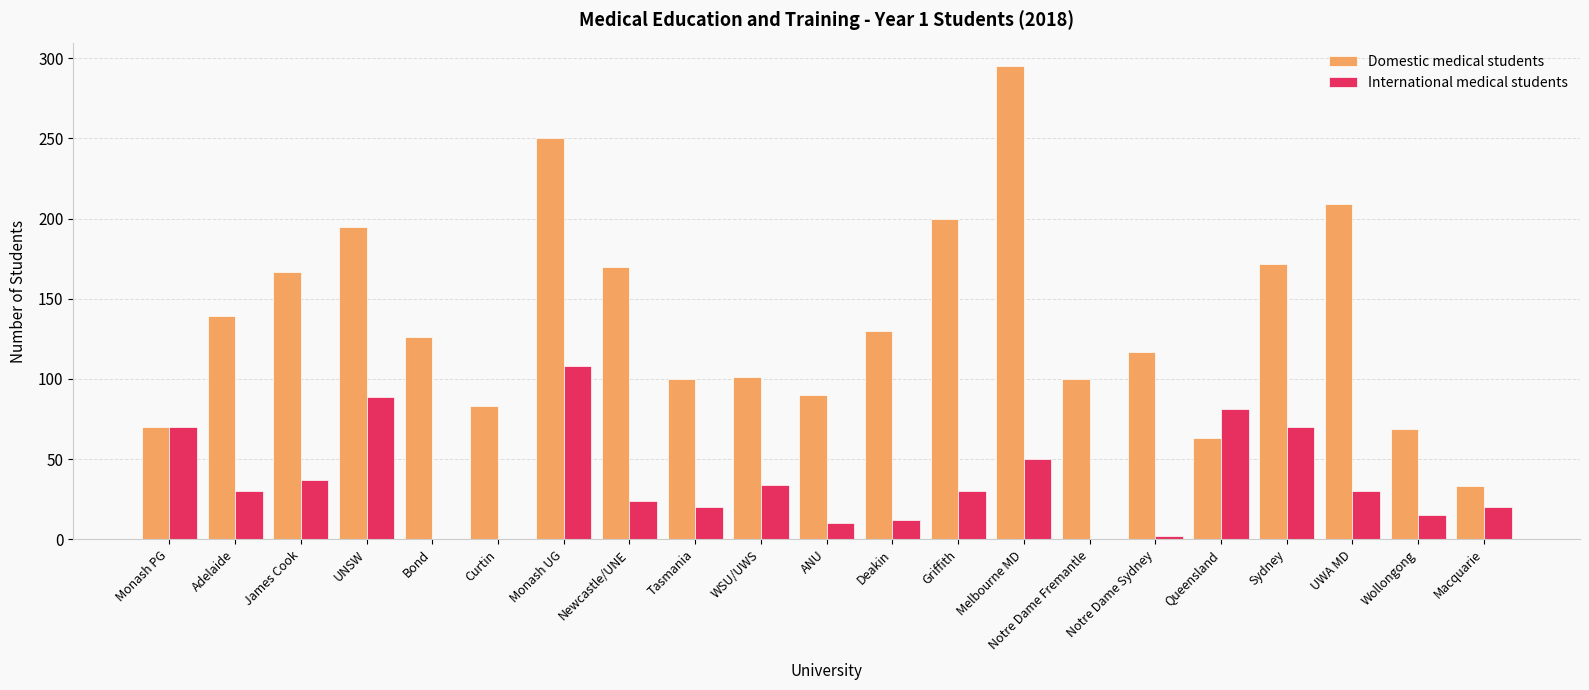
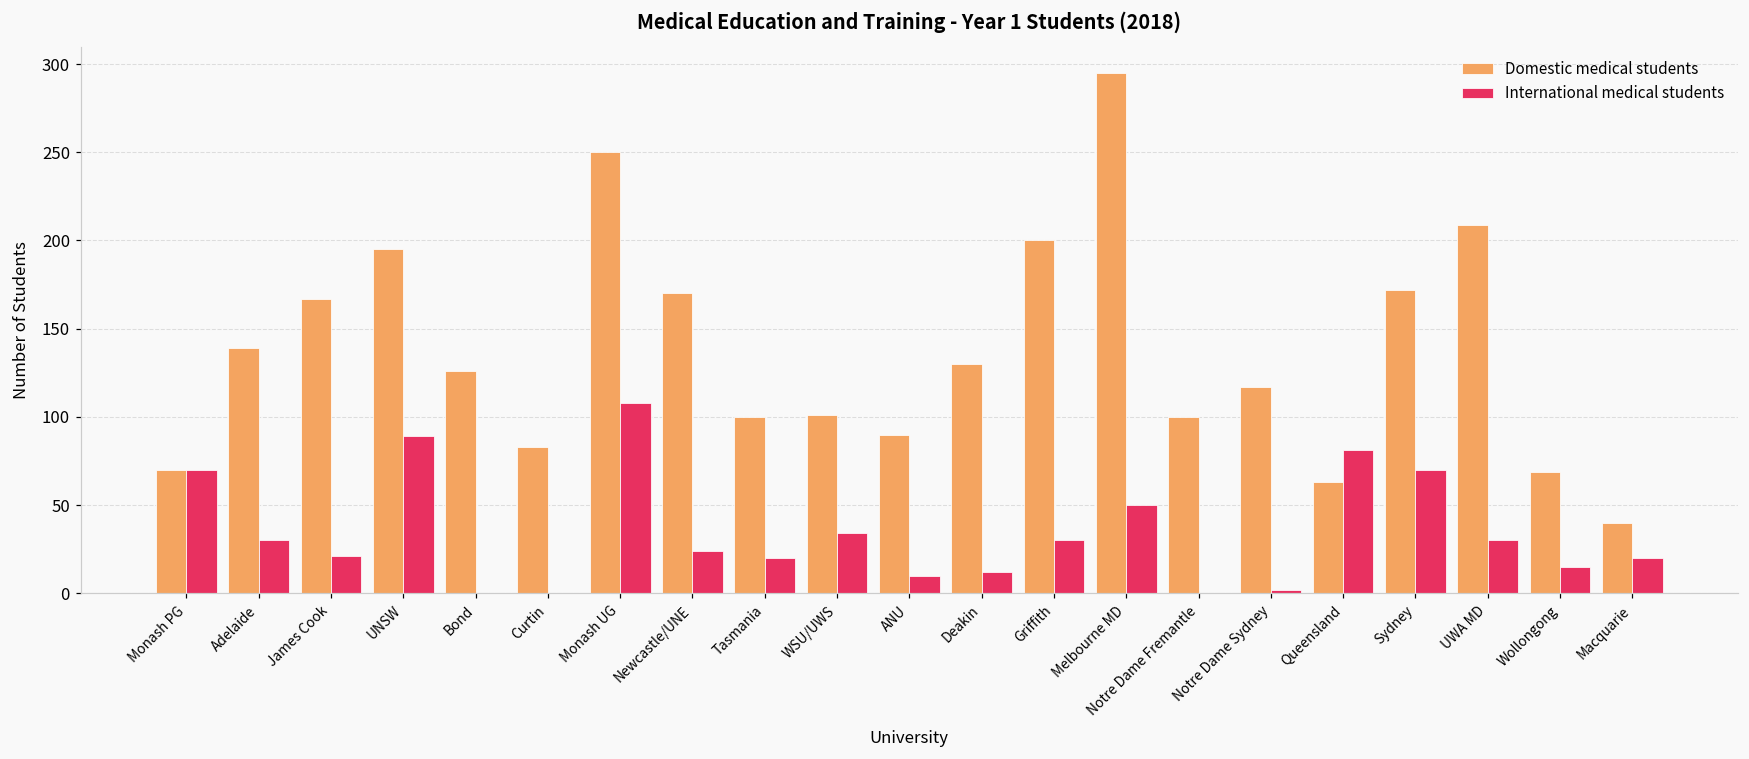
  {
    "Domestic medical students": {
      "Monash PG": 70,
      "Adelaide": 139,
      "James Cook": 167,
      "UNSW": 195,
      "Bond": 126,
      "Curtin": 83,
      "Monash UG": 250,
      "Newcastle/UNE": 170,
      "Tasmania": 100,
      "WSU/UWS": 101,
      "ANU": 90,
      "Deakin": 130,
      "Griffith": 200,
      "Melbourne MD": 295,
      "Notre Dame Fremantle": 100,
      "Notre Dame Sydney": 117,
      "Queensland": 63,
      "Sydney": 172,
      "UWA MD": 209,
      "Wollongong": 69,
-     "Macquarie": 33
+     "Macquarie": 40
    },
    "International medical students": {
      "Monash PG": 70,
      "Adelaide": 30,
-     "James Cook": 37,
+     "James Cook": 21,
      "UNSW": 89,
      "Bond": 0,
      "Curtin": 0,
      "Monash UG": 108,
      "Newcastle/UNE": 24,
      "Tasmania": 20,
      "WSU/UWS": 34,
      "ANU": 10,
      "Deakin": 12,
      "Griffith": 30,
      "Melbourne MD": 50,
      "Notre Dame Fremantle": 0,
      "Notre Dame Sydney": 2,
      "Queensland": 81,
      "Sydney": 70,
      "UWA MD": 30,
      "Wollongong": 15,
      "Macquarie": 20
    }
  }
